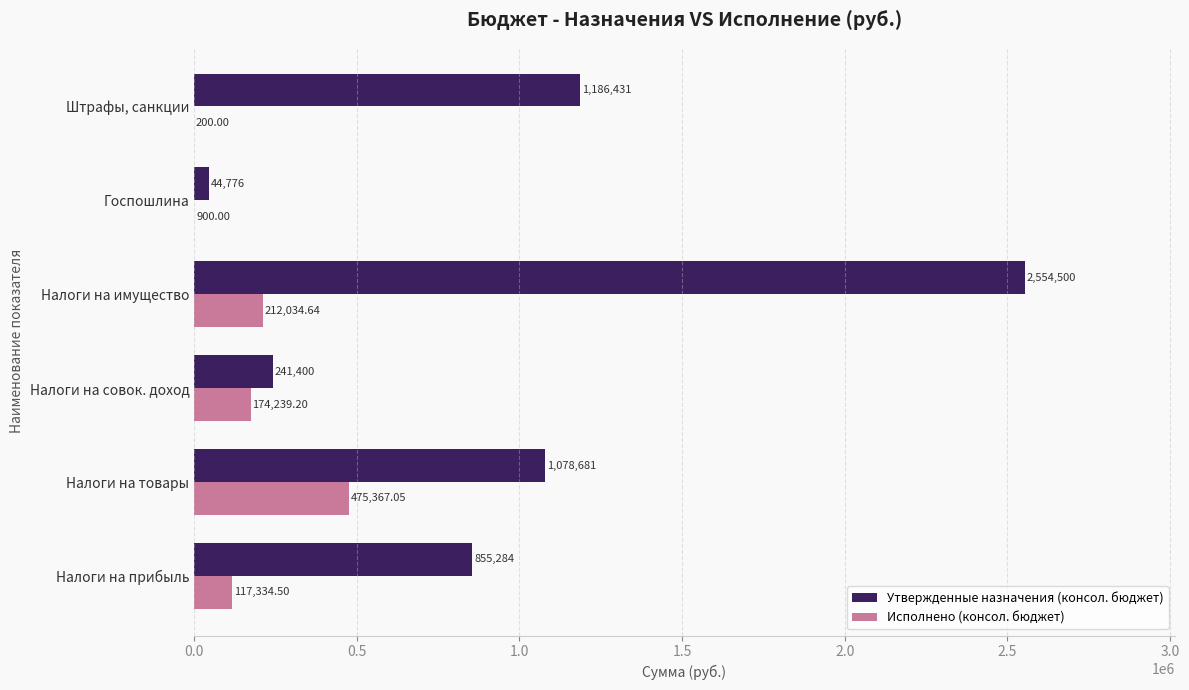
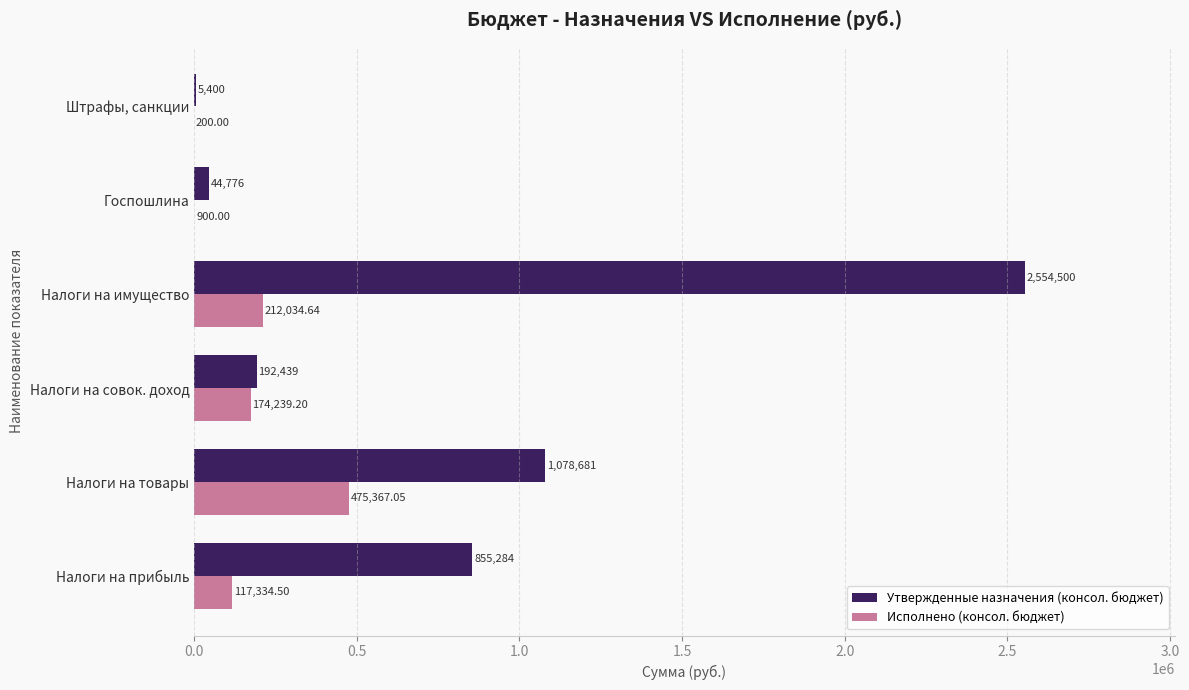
  {
    "Утвержденные назначения (консол. бюджет)": {
-     "Штрафы, санкции": "1,186,431",
+     "Штрафы, санкции": "5,400",
      "Госпошлина": "44,776",
      "Налоги на имущество": "2,554,500",
-     "Налоги на совок. доход": "241,400",
+     "Налоги на совок. доход": "192,439",
      "Налоги на товары": "1,078,681",
      "Налоги на прибыль": "855,284"
    },
    "Исполнено (консол. бюджет)": {
      "Штрафы, санкции": "200.00",
      "Госпошлина": "900.00",
      "Налоги на имущество": "212,034.64",
      "Налоги на совок. доход": "174,239.20",
      "Налоги на товары": "475,367.05",
      "Налоги на прибыль": "117,334.50"
    }
  }
